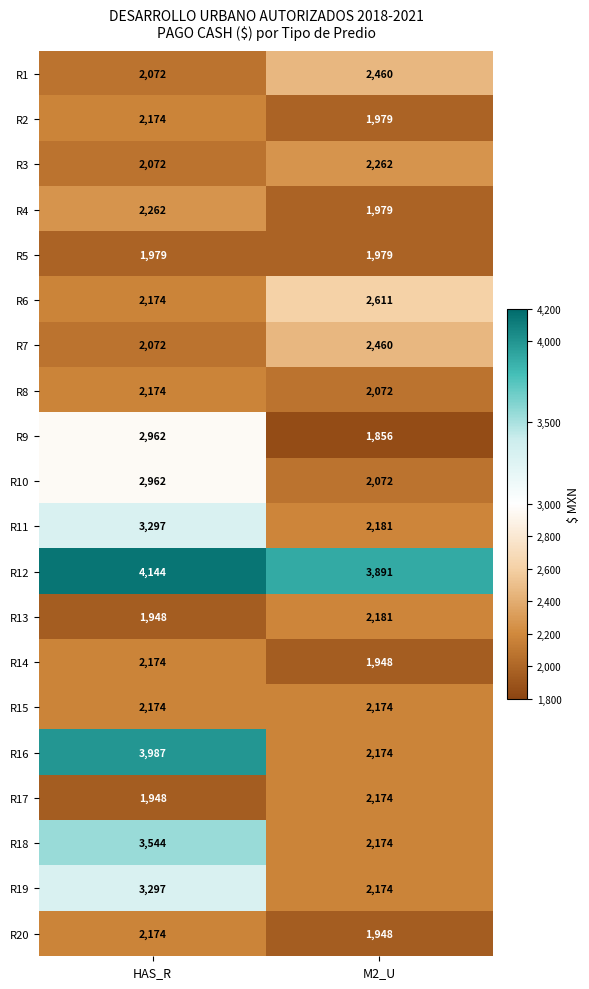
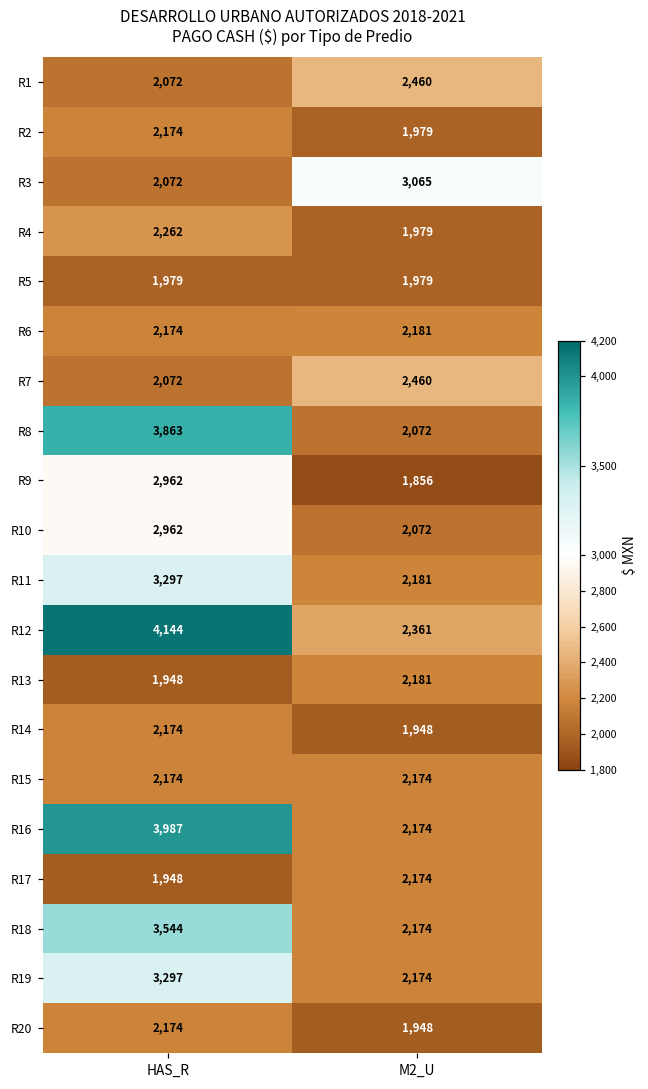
  {
    "R1": {
      "HAS_R": "2,072",
      "M2_U": "2,460"
    },
    "R2": {
      "HAS_R": "2,174",
      "M2_U": "1,979"
    },
    "R3": {
      "HAS_R": "2,072",
-     "M2_U": "2,262"
+     "M2_U": "3,065"
    },
    "R4": {
      "HAS_R": "2,262",
      "M2_U": "1,979"
    },
    "R5": {
      "HAS_R": "1,979",
      "M2_U": "1,979"
    },
    "R6": {
      "HAS_R": "2,174",
-     "M2_U": "2,611"
+     "M2_U": "2,181"
    },
    "R7": {
      "HAS_R": "2,072",
      "M2_U": "2,460"
    },
    "R8": {
-     "HAS_R": "2,174",
+     "HAS_R": "3,863",
      "M2_U": "2,072"
    },
    "R9": {
      "HAS_R": "2,962",
      "M2_U": "1,856"
    },
    "R10": {
      "HAS_R": "2,962",
      "M2_U": "2,072"
    },
    "R11": {
      "HAS_R": "3,297",
      "M2_U": "2,181"
    },
    "R12": {
      "HAS_R": "4,144",
-     "M2_U": "3,891"
+     "M2_U": "2,361"
    },
    "R13": {
      "HAS_R": "1,948",
      "M2_U": "2,181"
    },
    "R14": {
      "HAS_R": "2,174",
      "M2_U": "1,948"
    },
    "R15": {
      "HAS_R": "2,174",
      "M2_U": "2,174"
    },
    "R16": {
      "HAS_R": "3,987",
      "M2_U": "2,174"
    },
    "R17": {
      "HAS_R": "1,948",
      "M2_U": "2,174"
    },
    "R18": {
      "HAS_R": "3,544",
      "M2_U": "2,174"
    },
    "R19": {
      "HAS_R": "3,297",
      "M2_U": "2,174"
    },
    "R20": {
      "HAS_R": "2,174",
      "M2_U": "1,948"
    }
  }
